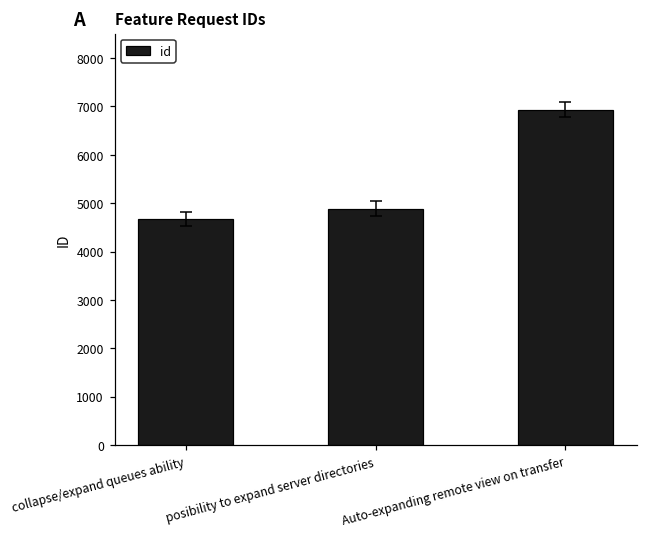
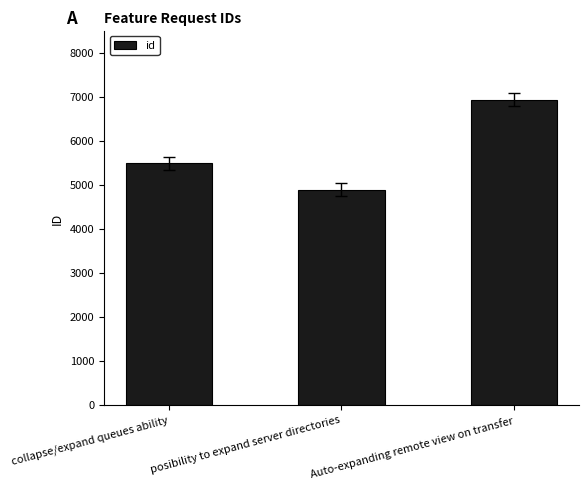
  {
    "id": {
-     "collapse/expand queues ability": 4700,
+     "collapse/expand queues ability": 5500,
      "posibility to expand server directories": 4900,
      "Auto-expanding remote view on transfer": 6900
    }
  }
